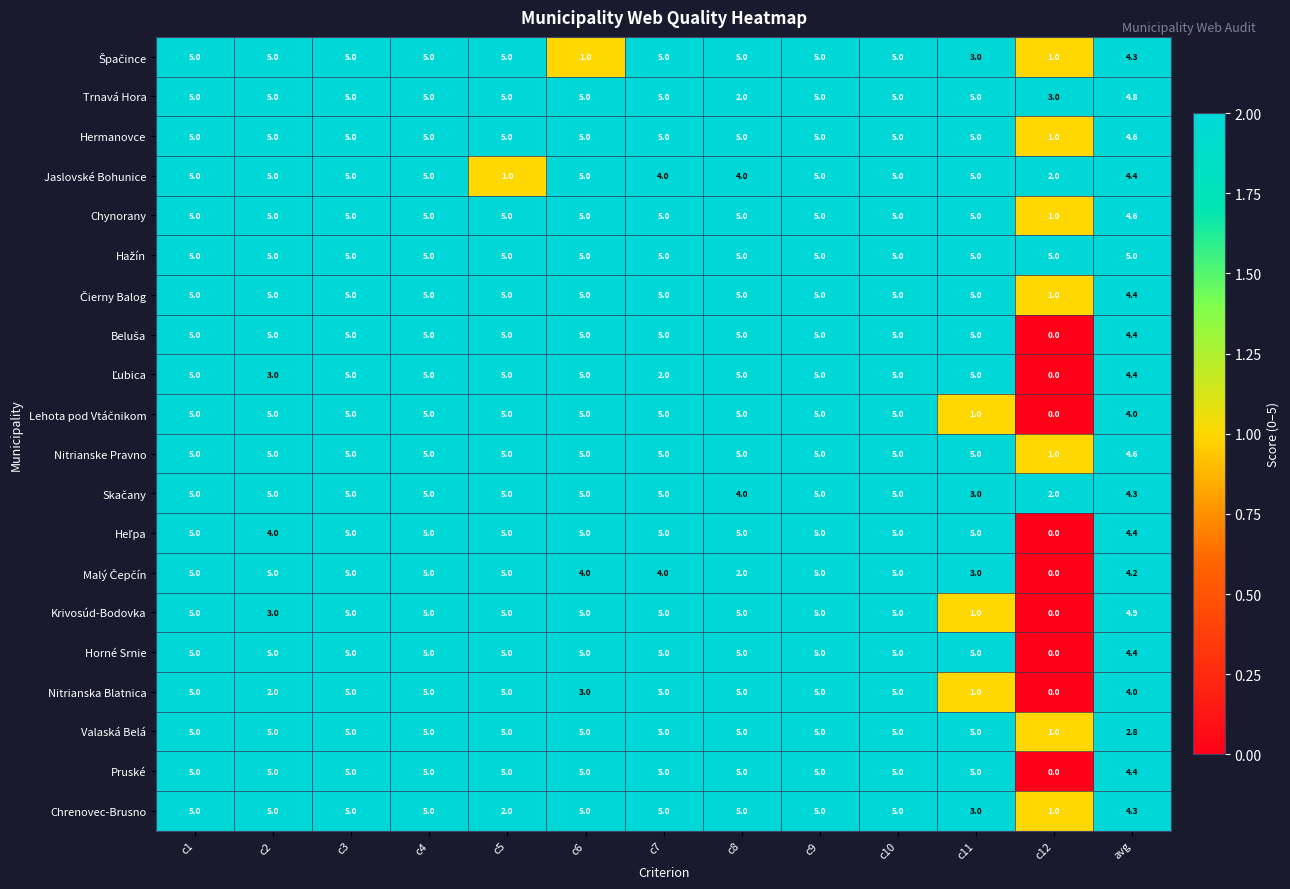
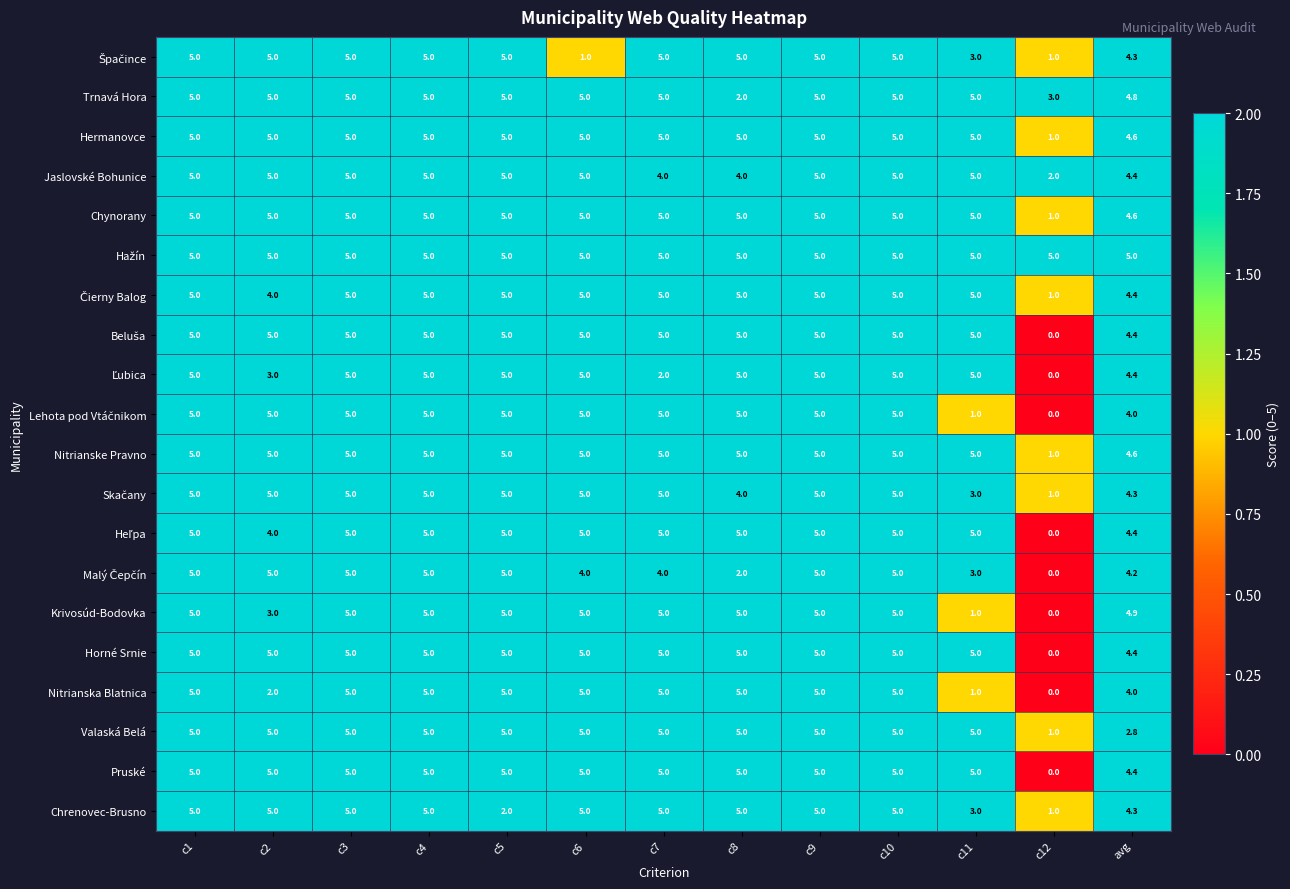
  {
    "Jaslovské Bohunice": {
      "c1": 5.0,
      "c2": 5.0,
      "c3": 5.0,
      "c4": 5.0,
-     "c5": 1.0,
+     "c5": 5.0,
      "c6": 5.0,
      "c7": 4.0,
      "c8": 4.0,
      "c9": 5.0,
      "c10": 5.0,
      "c11": 5.0,
      "c12": 2.0,
      "avg": 4.4
    },
    "Čierny Balog": {
      "c1": 5.0,
-     "c2": 5.0,
+     "c2": 4.0,
      "c3": 5.0,
      "c4": 5.0,
      "c5": 5.0,
      "c6": 5.0,
      "c7": 5.0,
      "c8": 5.0,
      "c9": 5.0,
      "c10": 5.0,
      "c11": 5.0,
      "c12": 1.0,
      "avg": 4.4
    },
    "Skačany": {
      "c1": 5.0,
      "c2": 5.0,
      "c3": 5.0,
      "c4": 5.0,
      "c5": 5.0,
      "c6": 5.0,
      "c7": 5.0,
      "c8": 4.0,
      "c9": 5.0,
      "c10": 5.0,
      "c11": 3.0,
-     "c12": 2.0,
+     "c12": 1.0,
      "avg": 4.3
    },
    "Nitrianska Blatnica": {
      "c1": 5.0,
      "c2": 2.0,
      "c3": 5.0,
      "c4": 5.0,
      "c5": 5.0,
-     "c6": 3.0,
+     "c6": 5.0,
      "c7": 5.0,
      "c8": 5.0,
      "c9": 5.0,
      "c10": 5.0,
      "c11": 1.0,
      "c12": 0.0,
      "avg": 4.0
    }
  }
